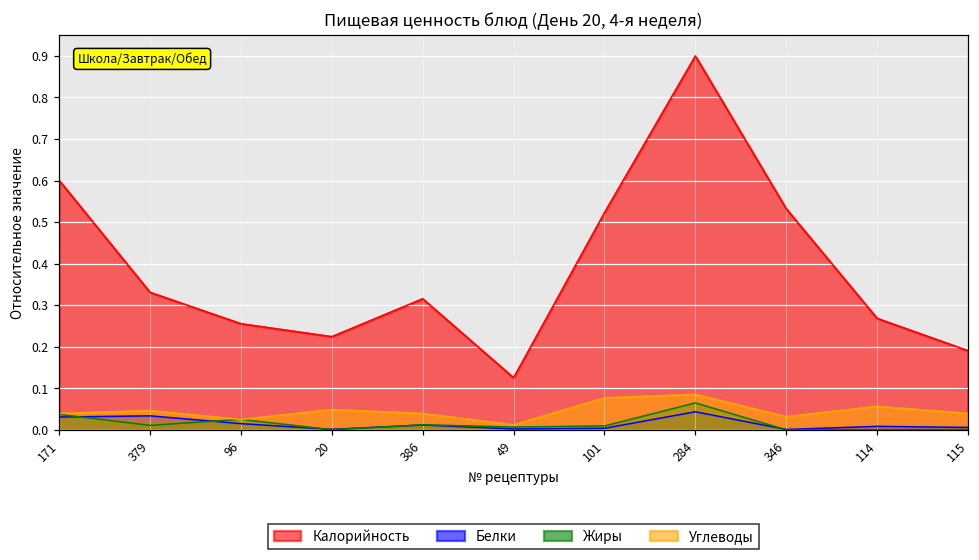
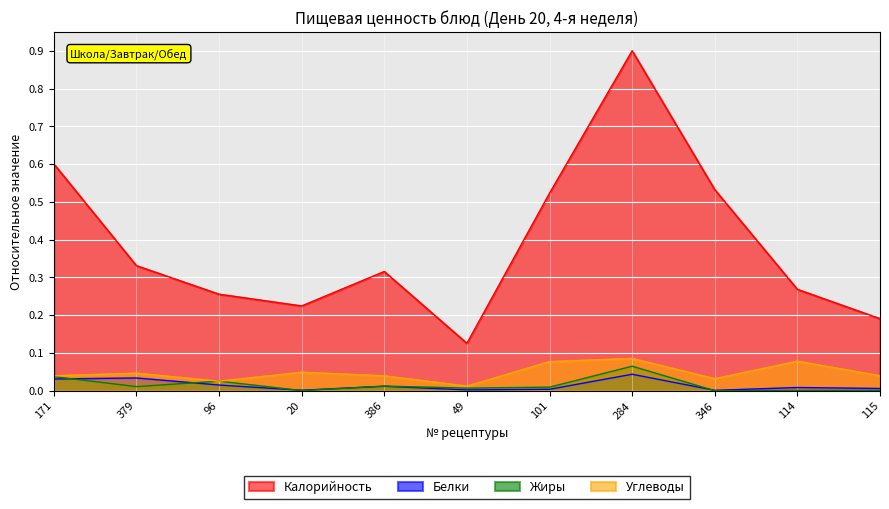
  {
    "Калорийность": {
      "171": 0.60,
      "379": 0.33,
      "96": 0.26,
      "20": 0.22,
      "386": 0.32,
      "49": 0.13,
      "101": 0.52,
      "284": 0.90,
      "346": 0.53,
      "114": 0.27,
      "115": 0.19
    },
    "Белки": {
      "379": 0.03,
      "96": 0.02,
      "284": 0.04,
      "114": 0.01
    },
    "Жиры": {
      "379": 0.01,
      "284": 0.07,
      "114": 0.00
    },
    "Углеводы": {
      "379": 0.05,
      "20": 0.05,
      "386": 0.04,
      "101": 0.08,
      "284": 0.09,
      "346": 0.03,
-     "114": 0.06,
+     "114": 0.08,
      "115": 0.04
    }
  }
